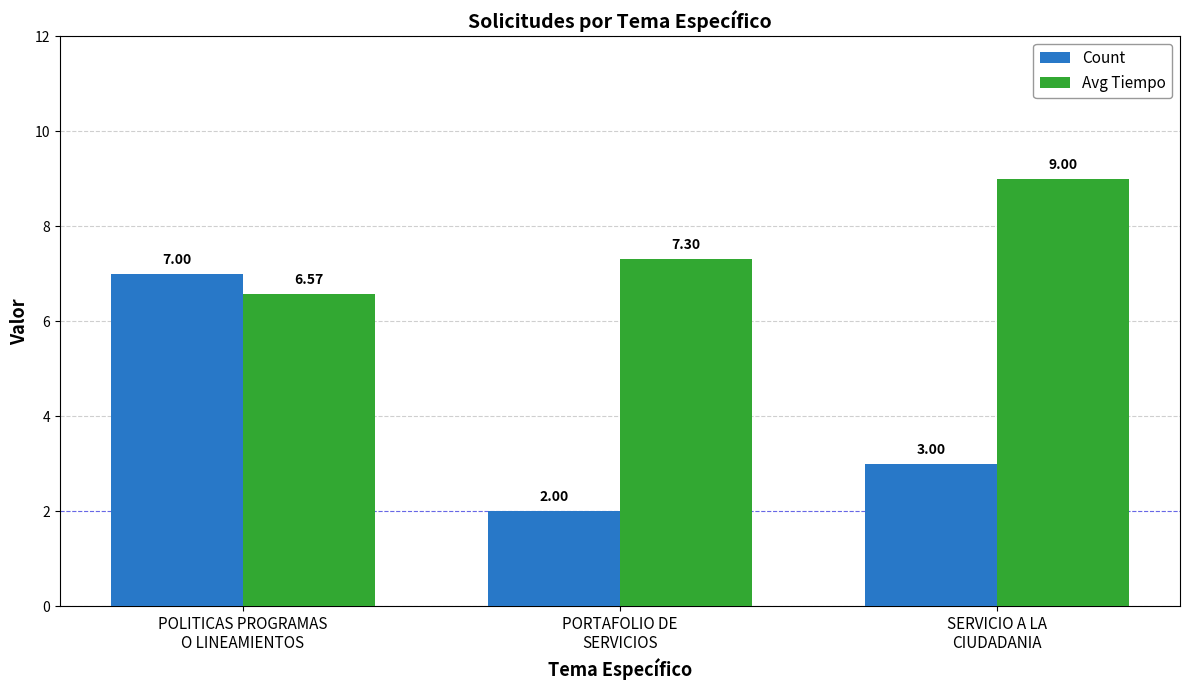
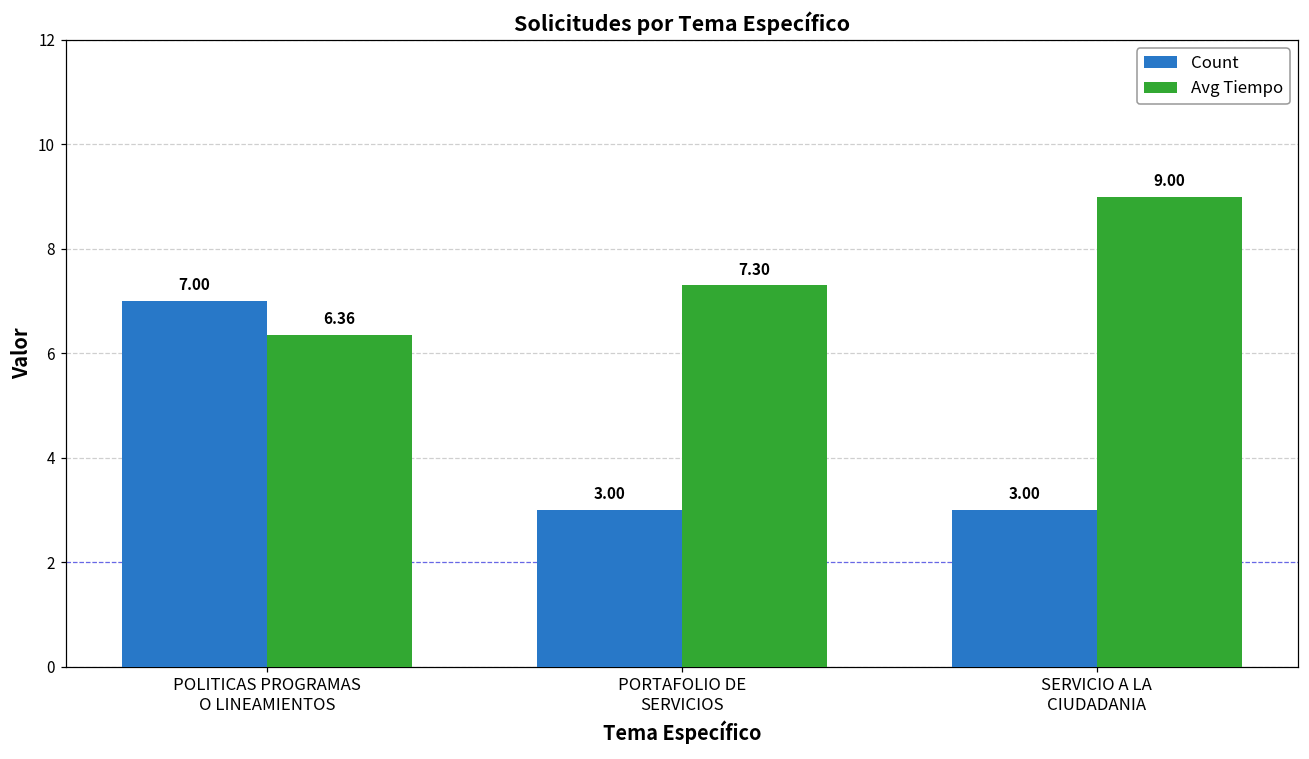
  {
    "Count": {
      "POLITICAS PROGRAMAS O LINEAMIENTOS": 7.00,
-     "PORTAFOLIO DE SERVICIOS": 2.00,
+     "PORTAFOLIO DE SERVICIOS": 3.00,
      "SERVICIO A LA CIUDADANIA": 3.00
    },
    "Avg Tiempo": {
-     "POLITICAS PROGRAMAS O LINEAMIENTOS": 6.57,
+     "POLITICAS PROGRAMAS O LINEAMIENTOS": 6.36,
      "PORTAFOLIO DE SERVICIOS": 7.30,
      "SERVICIO A LA CIUDADANIA": 9.00
    }
  }
